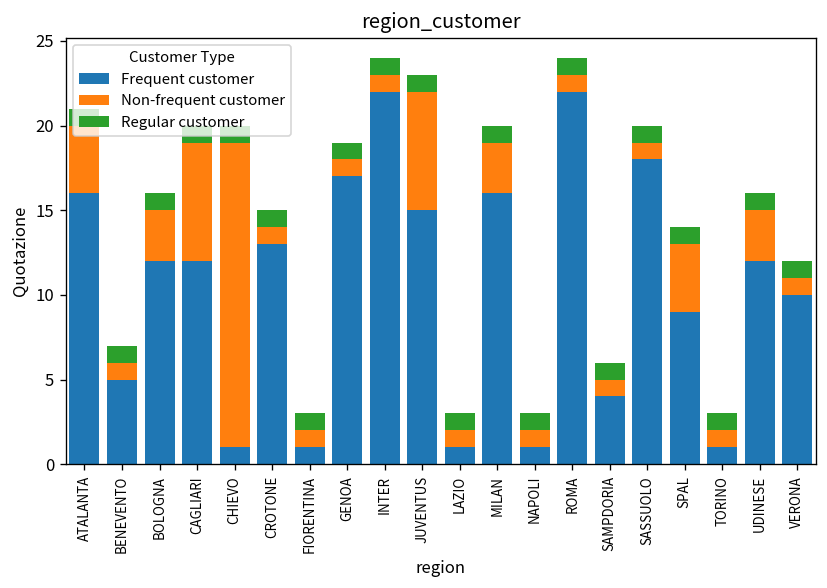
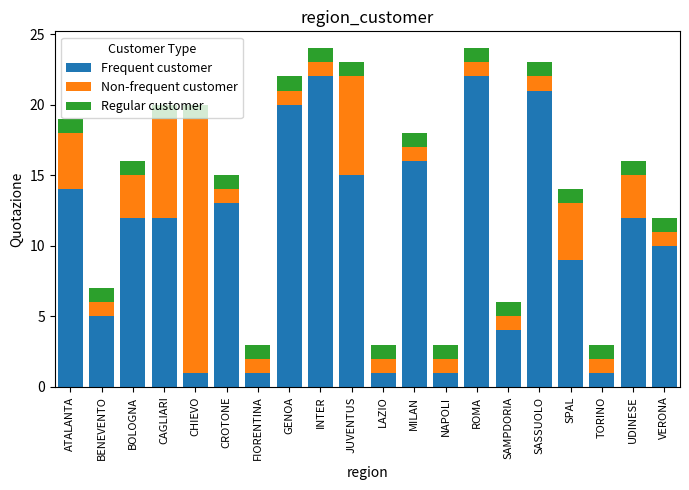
  {
    "Frequent customer": {
-     "ATALANTA": 16,
+     "ATALANTA": 14,
      "BENEVENTO": 5,
      "BOLOGNA": 12,
      "CAGLIARI": 12,
      "CHIEVO": 1,
      "CROTONE": 13,
      "FIORENTINA": 1,
-     "GENOA": 17,
+     "GENOA": 20,
      "INTER": 22,
      "JUVENTUS": 15,
      "LAZIO": 1,
      "MILAN": 16,
      "NAPOLI": 1,
      "ROMA": 22,
      "SAMPDORIA": 4,
-     "SASSUOLO": 18,
+     "SASSUOLO": 21,
      "SPAL": 9,
      "TORINO": 1,
      "UDINESE": 12,
      "VERONA": 10
    },
    "Non-frequent customer": {
      "BENEVENTO": 1,
      "BOLOGNA": 3,
      "CAGLIARI": 7,
      "CHIEVO": 18,
      "CROTONE": 1,
      "FIORENTINA": 1,
      "GENOA": 1,
      "INTER": 1,
      "JUVENTUS": 7,
      "LAZIO": 1,
-     "MILAN": 3,
+     "MILAN": 1,
      "NAPOLI": 1,
      "ROMA": 1,
      "SAMPDORIA": 1,
      "SASSUOLO": 1,
      "SPAL": 4,
      "TORINO": 1,
      "UDINESE": 3,
      "VERONA": 1
    },
    "Regular customer": {
      "BENEVENTO": 1,
      "BOLOGNA": 1,
      "CROTONE": 1,
      "FIORENTINA": 1,
      "GENOA": 1,
      "INTER": 1,
      "JUVENTUS": 1,
      "LAZIO": 1,
      "MILAN": 1,
      "NAPOLI": 1,
      "ROMA": 1,
      "SAMPDORIA": 1,
      "SASSUOLO": 1,
      "SPAL": 1,
      "TORINO": 1,
      "UDINESE": 1,
      "VERONA": 1
    }
  }
